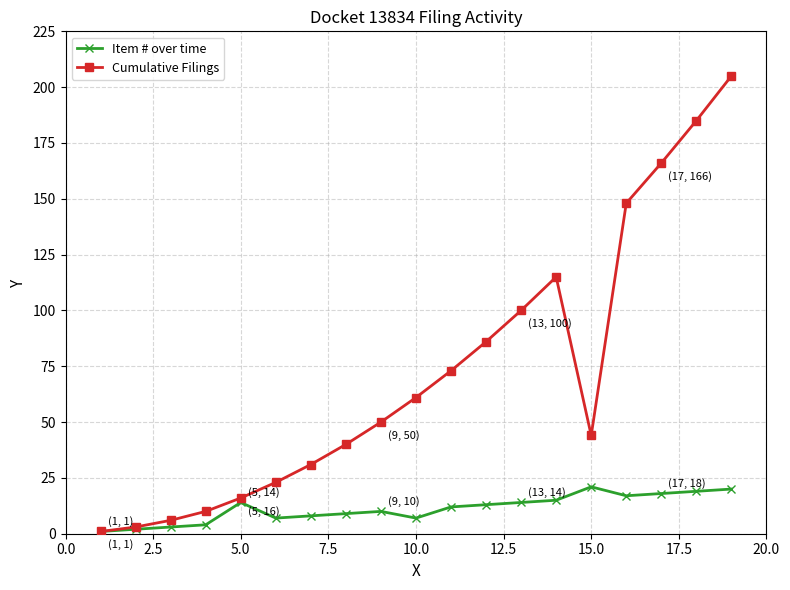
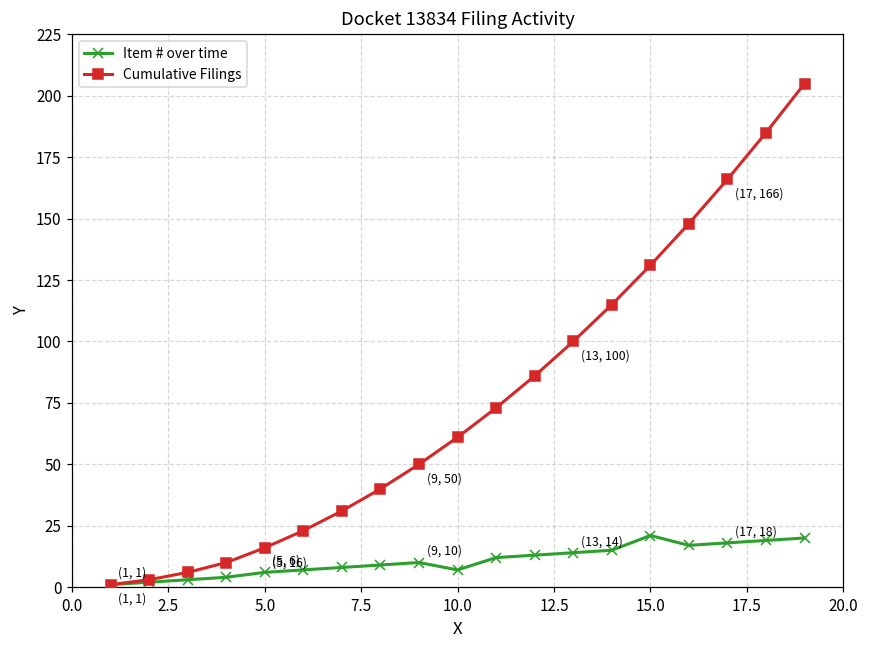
  {
    "Item # over time": {
-     "5.0": 14
+     "5.0": 6
    },
    "Cumulative Filings": {
      "10.0": 61,
-     "15.0": 44
+     "15.0": 131
    }
  }
